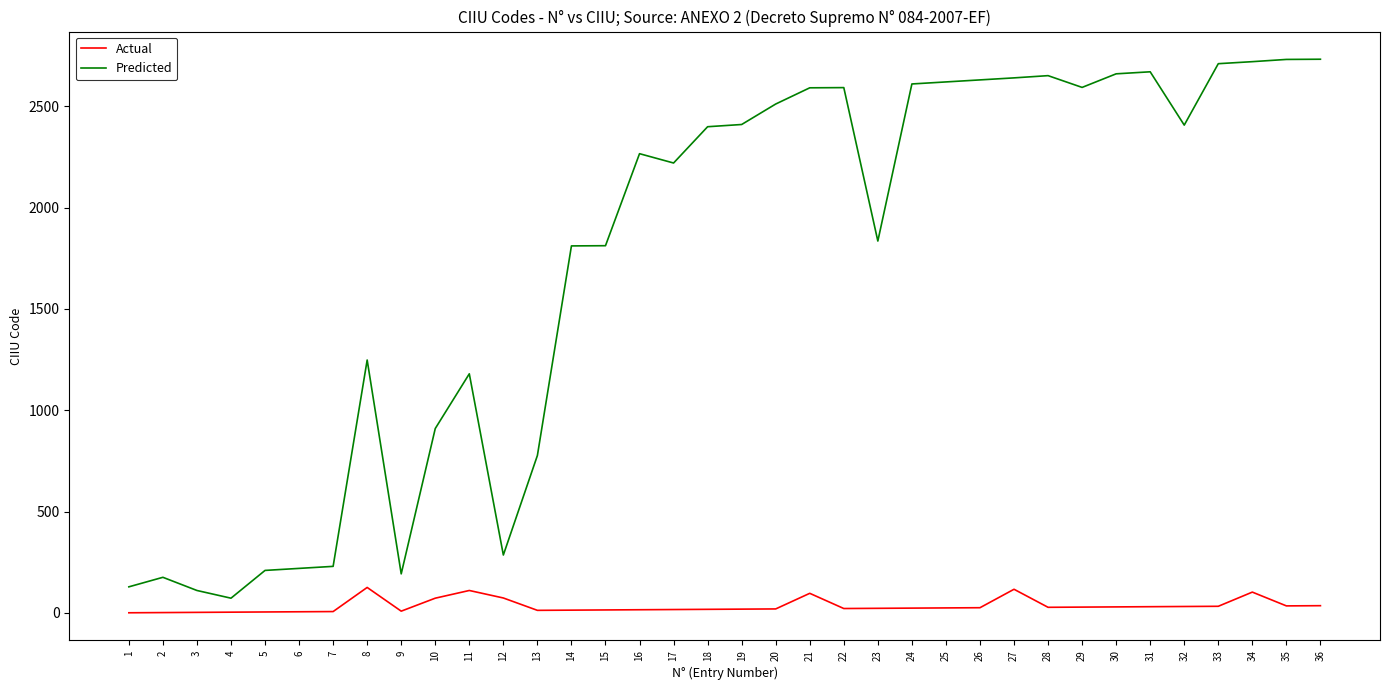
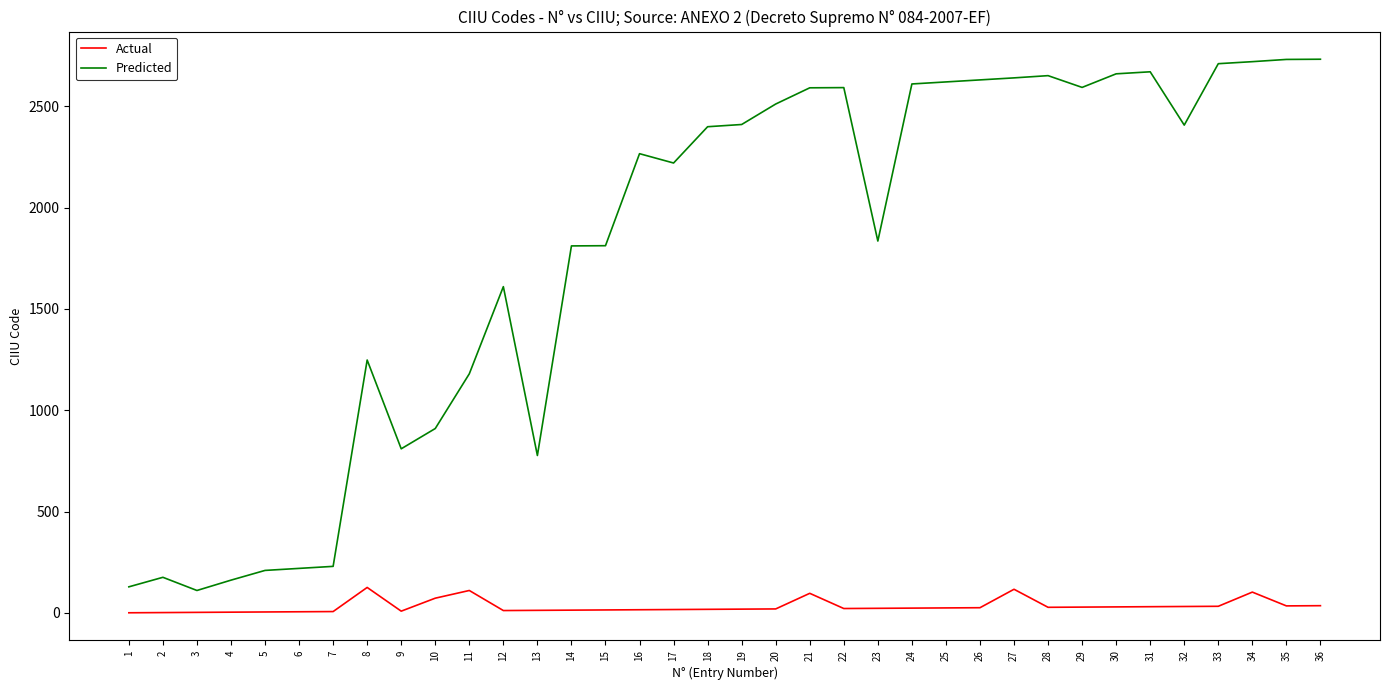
  {
    "Actual": {
      "1": 0,
      "2": 0,
      "3": 0,
      "4": 0,
      "5": 10,
      "6": 10,
      "7": 10,
      "8": 130,
      "9": 10,
      "10": 70,
      "11": 110,
-     "12": 70,
+     "12": 10,
      "13": 10,
      "14": 10,
      "15": 20,
      "16": 20,
      "17": 20,
      "18": 20,
      "19": 20,
      "20": 20,
      "21": 100,
      "22": 20,
      "23": 20,
      "24": 20,
      "25": 30,
      "26": 30,
      "27": 120,
      "28": 30,
      "29": 30,
      "30": 30,
      "31": 30,
      "32": 30,
      "33": 30,
      "34": 100,
      "35": 40,
      "36": 40
    },
    "Predicted": {
      "1": 130,
      "2": 180,
      "3": 110,
-     "4": 70,
+     "4": 160,
      "5": 210,
      "6": 220,
      "7": 230,
      "8": 1250,
-     "9": 190,
+     "9": 810,
      "10": 910,
      "11": 1180,
-     "12": 290,
+     "12": 1610,
      "13": 780,
      "14": 1810,
      "15": 1810,
      "16": 2270,
      "17": 2220,
      "18": 2400,
      "19": 2410,
      "20": 2510,
      "21": 2590,
      "22": 2590,
      "23": 1840,
      "24": 2610,
      "25": 2620,
      "26": 2630,
      "27": 2640,
      "28": 2650,
      "29": 2590,
      "30": 2660,
      "31": 2670,
      "32": 2410,
      "33": 2710,
      "34": 2720,
      "35": 2730,
      "36": 2730
    }
  }
